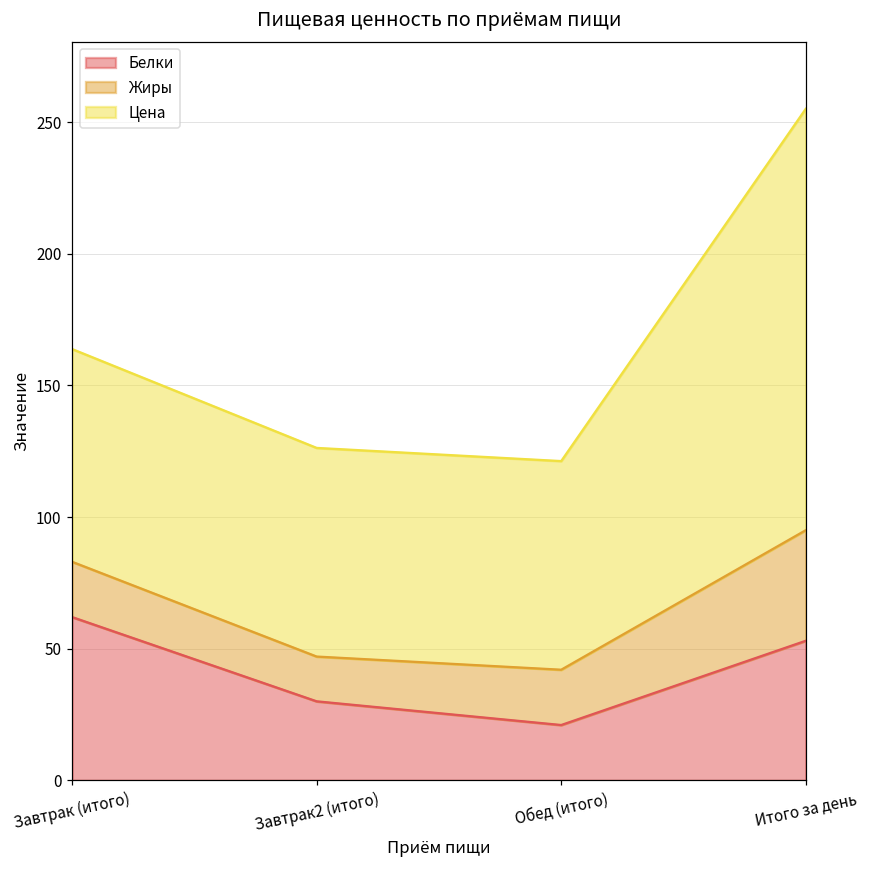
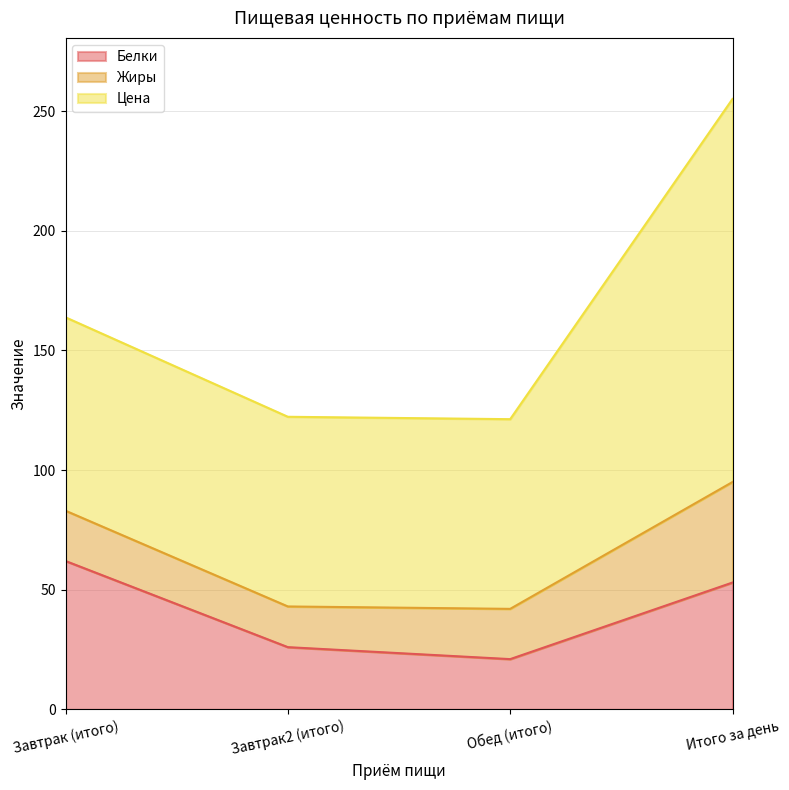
  {
    "Белки": {
      "Завтрак (итого)": 62,
-     "Завтрак2 (итого)": 30,
+     "Завтрак2 (итого)": 26,
      "Обед (итого)": 21,
      "Итого за день": 53
    }
  }
